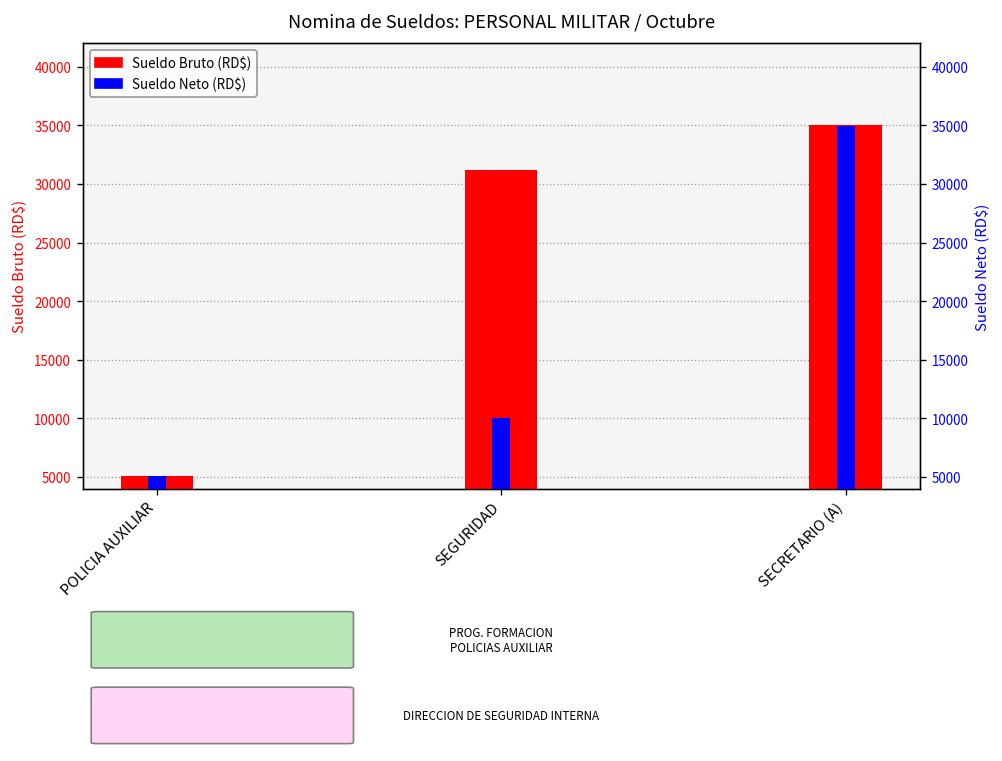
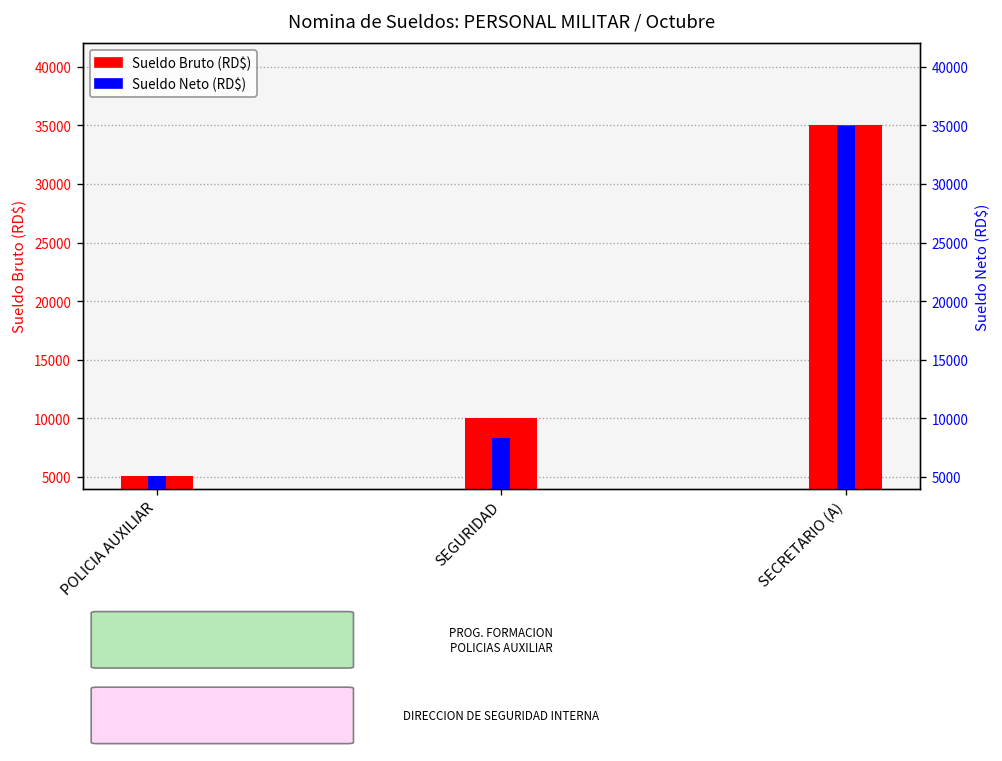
  {
    "Sueldo Bruto (RD$)": {
      "POLICIA AUXILIAR": 5000,
-     "SEGURIDAD": 31000,
+     "SEGURIDAD": 10000,
      "SECRETARIO (A)": 35000
    },
    "Sueldo Neto (RD$)": {
      "POLICIA AUXILIAR": 5000,
-     "SEGURIDAD": 10000,
+     "SEGURIDAD": 8000,
      "SECRETARIO (A)": 35000
    }
  }
